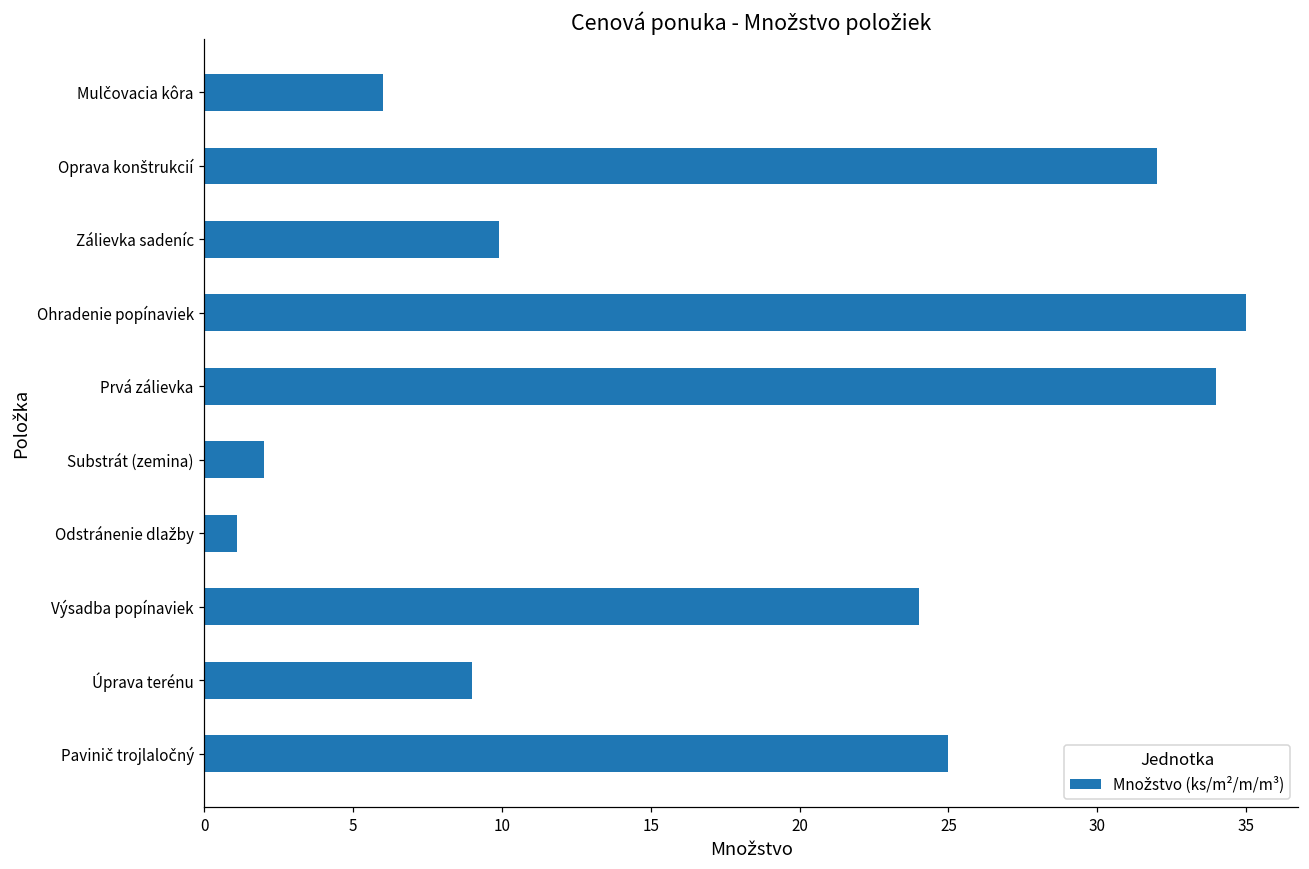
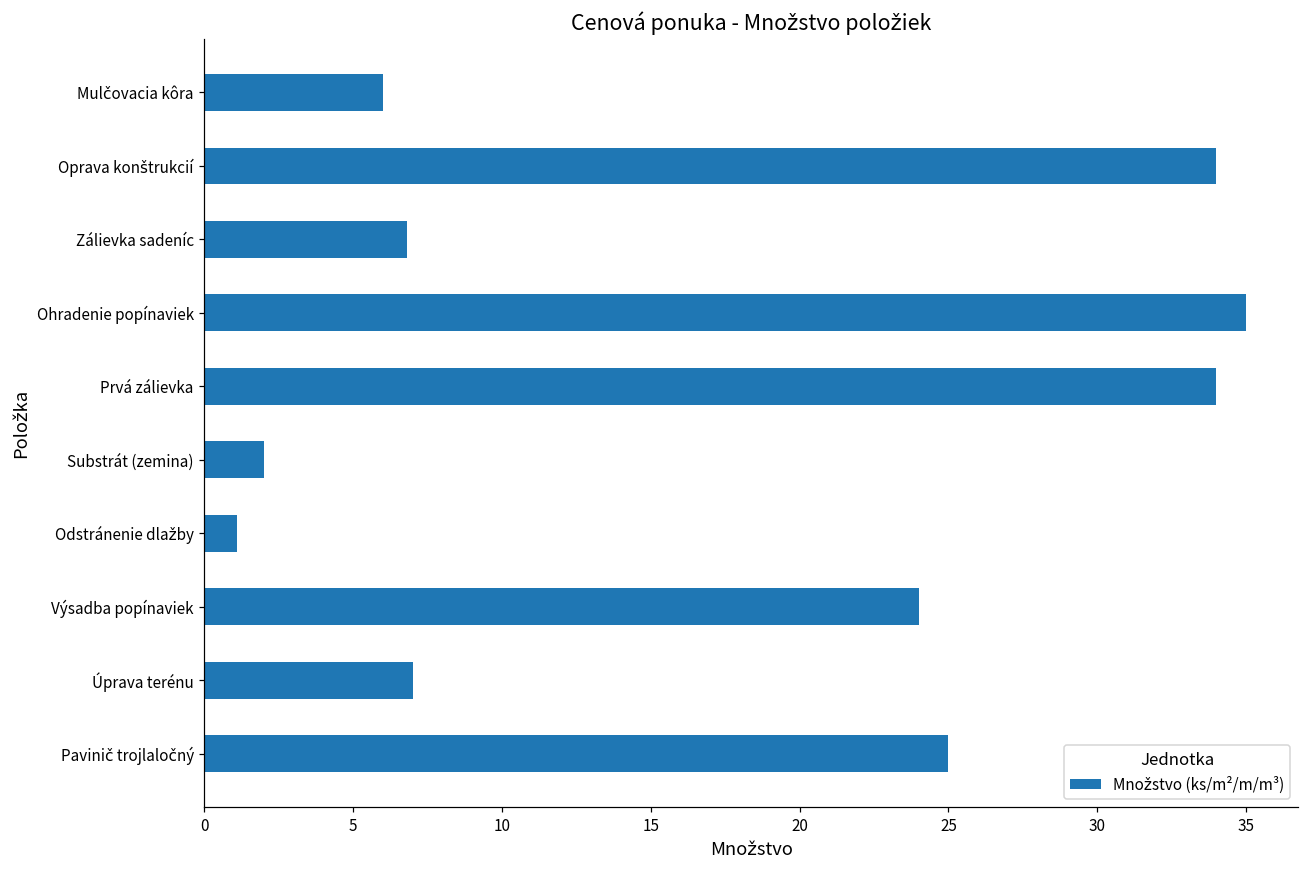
  {
    "Mulčovacia kôra": 6.0,
-   "Oprava konštrukcií": 32,
-   "Zálievka sadeníc": 9.9,
+   "Oprava konštrukcií": 34,
+   "Zálievka sadeníc": 6.8,
    "Ohradenie popínaviek": 35.0,
    "Prvá zálievka": 34.0,
    "Substrát (zemina)": 2.0,
    "Odstránenie dlažby": 1.1,
    "Výsadba popínaviek": 24.0,
-   "Úprava terénu": 9,
+   "Úprava terénu": 7,
    "Pavinič trojlaločný": 25.0
  }
